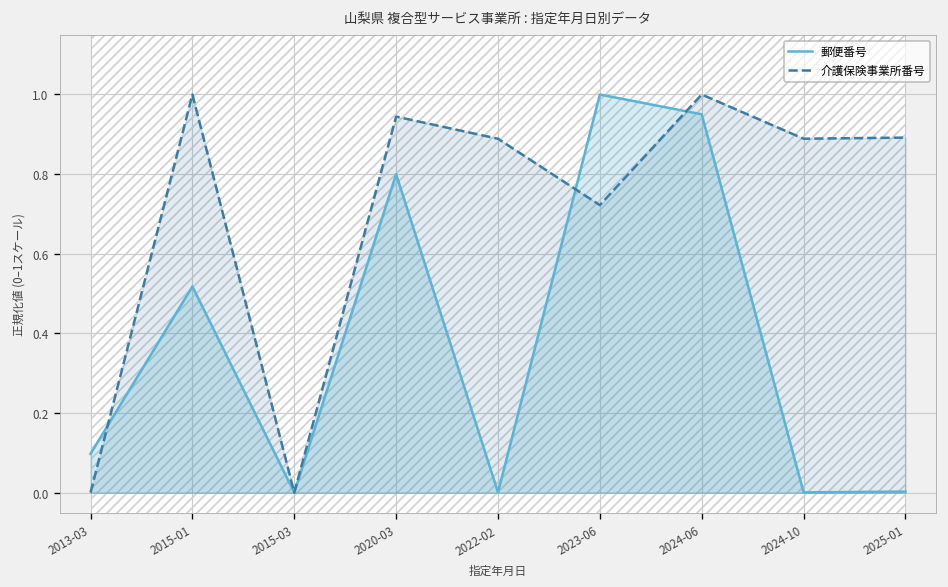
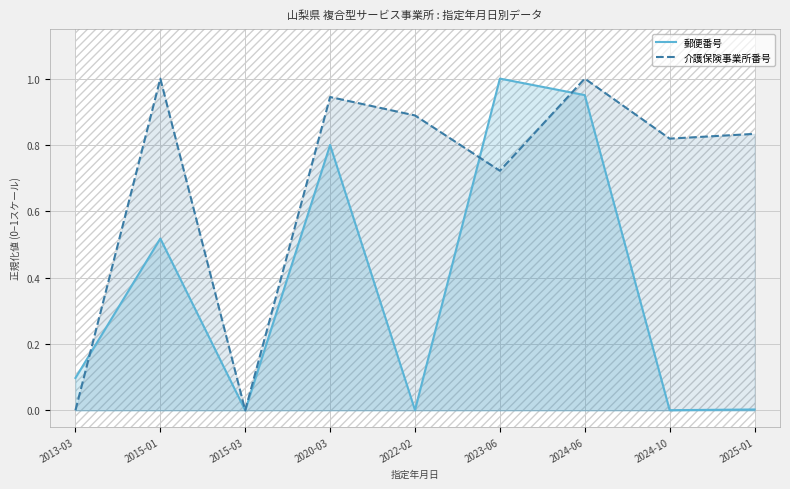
  {
    "郵便番号": {
      "2013-03": 0.10,
      "2015-01": 0.52,
      "2020-03": 0.80,
      "2022-02": 0.00,
      "2023-06": 1.00,
      "2024-06": 0.95,
      "2024-10": 0.00,
      "2025-01": 0.00
    },
    "介護保険事業所番号": {
      "2013-03": 0.00,
      "2015-01": 1.00,
      "2020-03": 0.94,
      "2022-02": 0.89,
      "2023-06": 0.72,
      "2024-06": 1.00,
-     "2024-10": 0.89,
-     "2025-01": 0.89
+     "2024-10": 0.82,
+     "2025-01": 0.83
    }
  }
